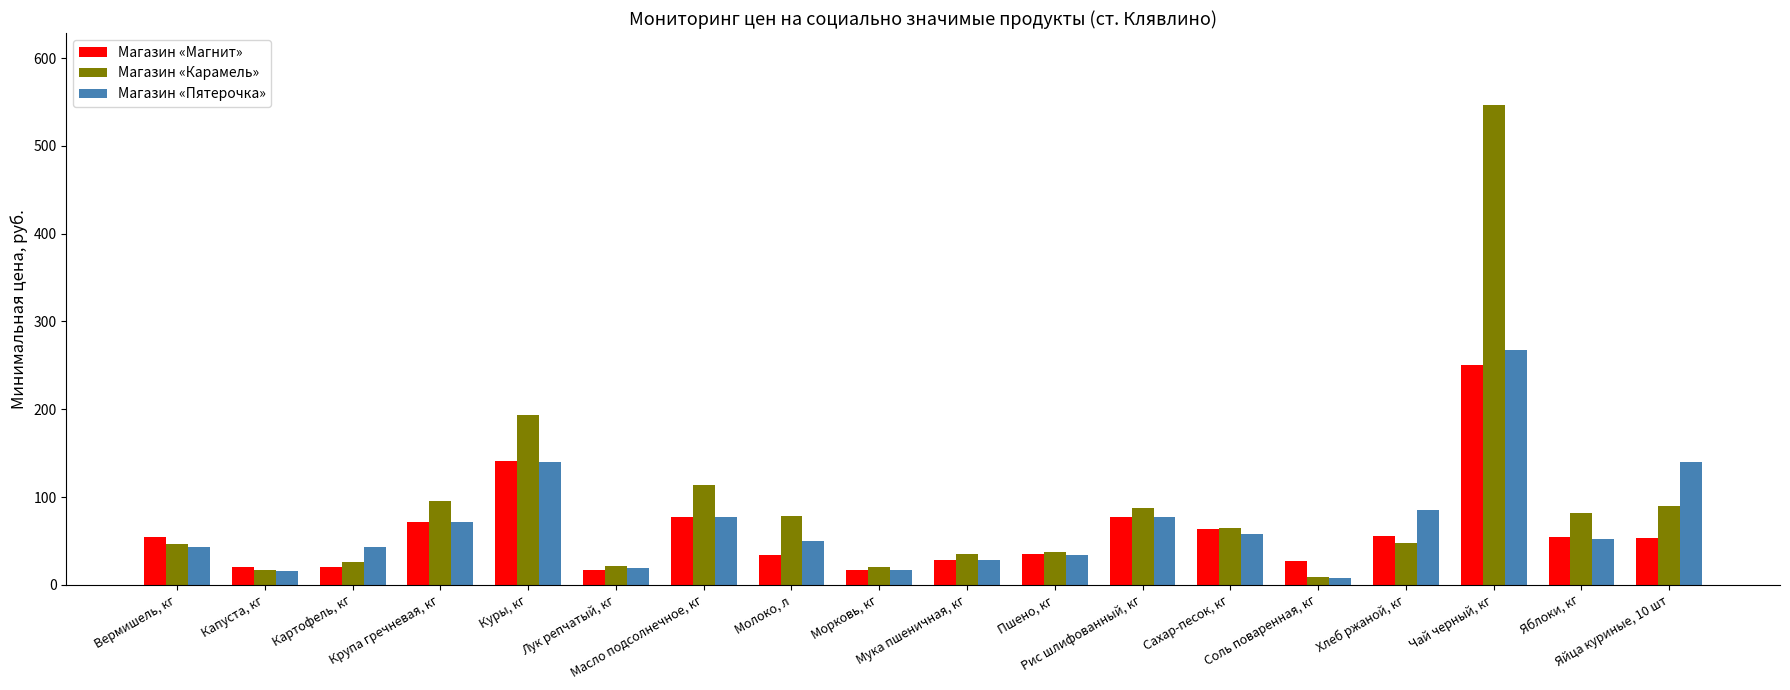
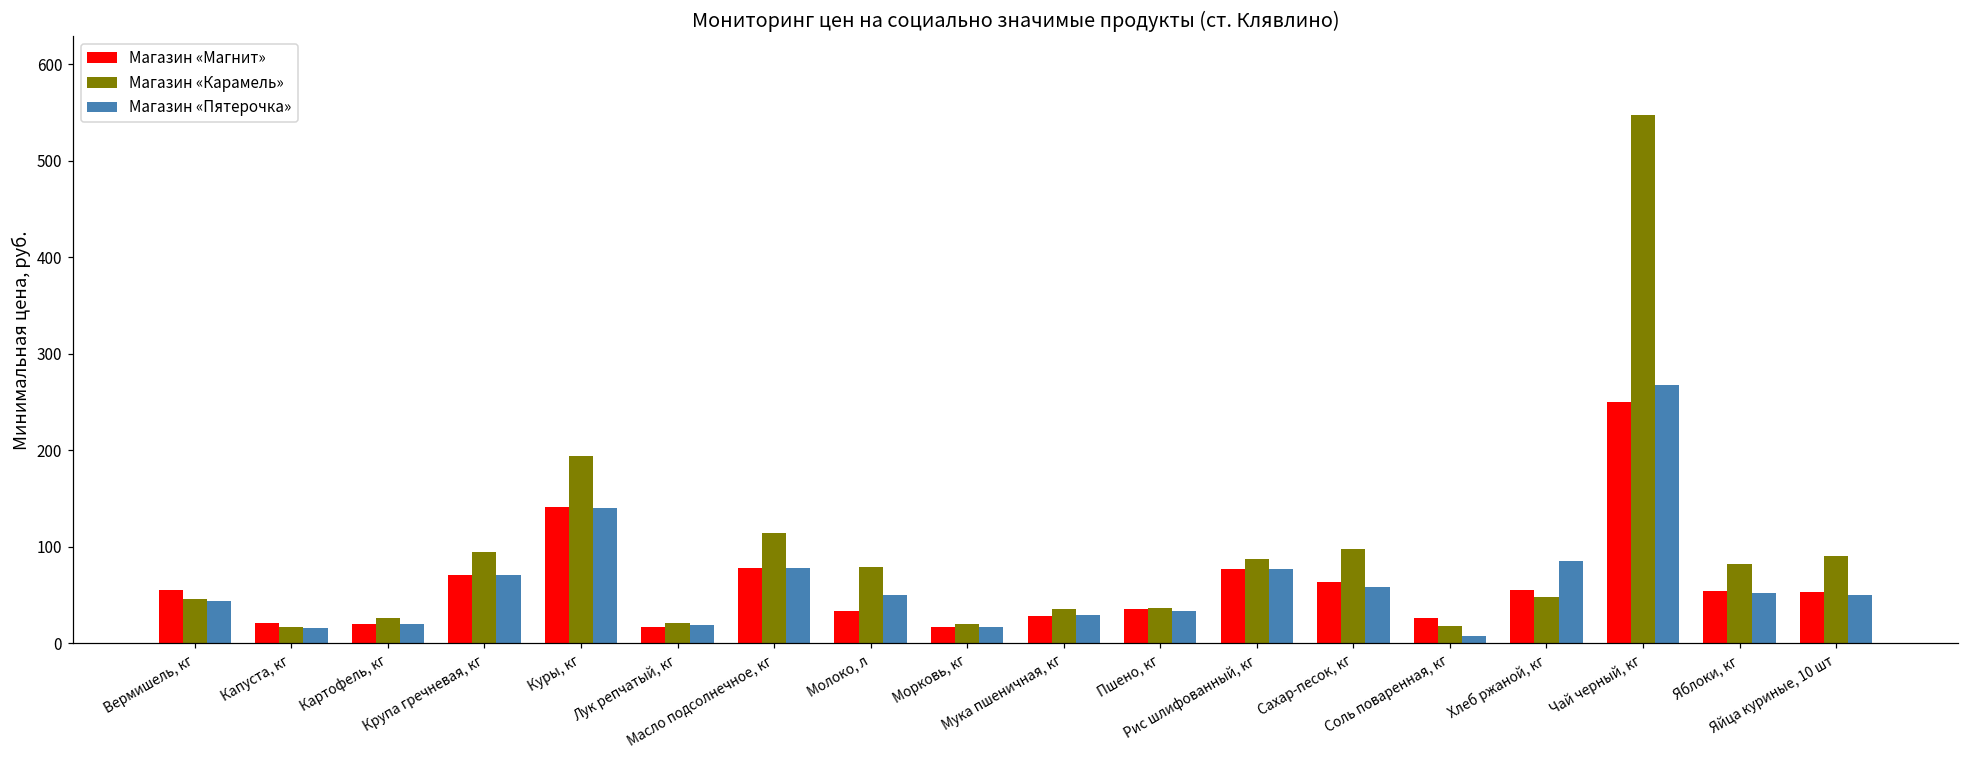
  {
    "Магазин «Магнит»": {
      "Вермишель, кг": 50,
      "Капуста, кг": 20,
      "Картофель, кг": 20,
      "Крупа гречневая, кг": 70,
      "Куры, кг": 140,
      "Лук репчатый, кг": 20,
      "Масло подсолнечное, кг": 80,
      "Молоко, л": 30,
      "Морковь, кг": 20,
      "Мука пшеничная, кг": 30,
      "Пшено, кг": 30,
      "Рис шлифованный, кг": 80,
      "Сахар-песок, кг": 60,
      "Соль поваренная, кг": 30,
      "Хлеб ржаной, кг": 60,
      "Чай черный, кг": 250,
      "Яблоки, кг": 50,
      "Яйца куриные, 10 шт": 50
    },
    "Магазин «Карамель»": {
      "Вермишель, кг": 50,
      "Капуста, кг": 20,
      "Картофель, кг": 30,
      "Крупа гречневая, кг": 100,
      "Куры, кг": 190,
      "Лук репчатый, кг": 20,
      "Масло подсолнечное, кг": 110,
      "Молоко, л": 80,
      "Морковь, кг": 20,
      "Мука пшеничная, кг": 40,
      "Пшено, кг": 40,
      "Рис шлифованный, кг": 90,
-     "Сахар-песок, кг": 70,
-     "Соль поваренная, кг": 10,
+     "Сахар-песок, кг": 100,
+     "Соль поваренная, кг": 20,
      "Хлеб ржаной, кг": 50,
      "Чай черный, кг": 550,
      "Яблоки, кг": 80,
      "Яйца куриные, 10 шт": 90
    },
    "Магазин «Пятерочка»": {
      "Вермишель, кг": 40,
      "Капуста, кг": 20,
-     "Картофель, кг": 40,
+     "Картофель, кг": 20,
      "Крупа гречневая, кг": 70,
      "Куры, кг": 140,
      "Лук репчатый, кг": 20,
      "Масло подсолнечное, кг": 80,
      "Молоко, л": 50,
      "Морковь, кг": 20,
      "Мука пшеничная, кг": 30,
      "Пшено, кг": 30,
      "Рис шлифованный, кг": 80,
      "Сахар-песок, кг": 60,
      "Соль поваренная, кг": 10,
      "Хлеб ржаной, кг": 80,
      "Чай черный, кг": 270,
      "Яблоки, кг": 50,
-     "Яйца куриные, 10 шт": 140
+     "Яйца куриные, 10 шт": 50
    }
  }
